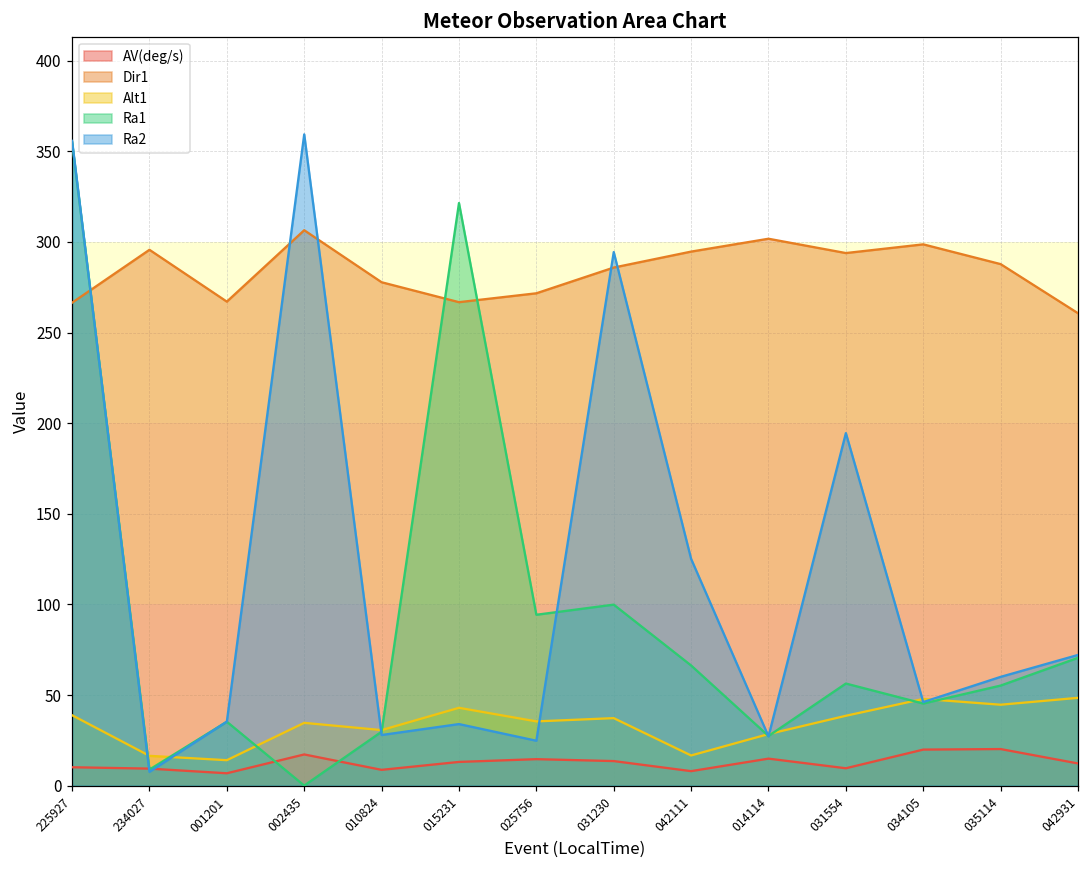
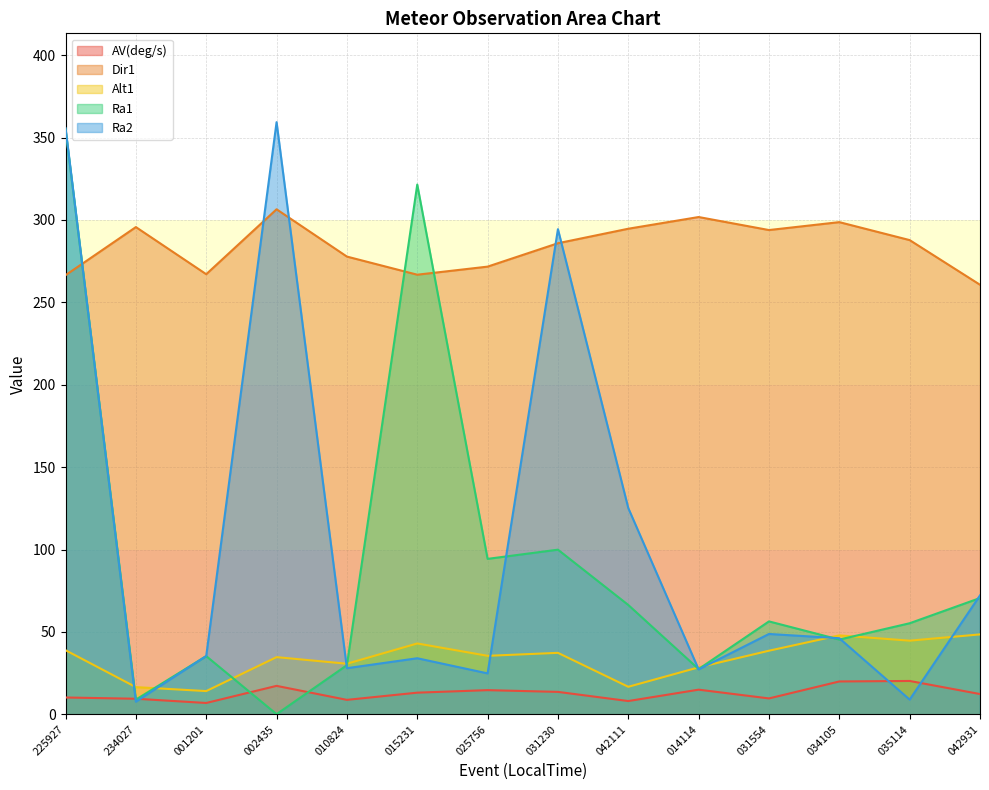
  {
    "Ra1": {
      "002435": 0,
      "015231": 322,
      "025756": 94,
      "031230": 100,
      "042111": 66,
      "031554": 56,
      "035114": 55,
      "042931": 71
    },
    "Ra2": {
      "002435": 359,
      "010824": 28,
      "015231": 34,
      "025756": 25,
      "031230": 294,
      "042111": 125,
-     "031554": 195,
-     "035114": 60,
+     "031554": 49,
+     "035114": 9,
      "042931": 72
    }
  }
